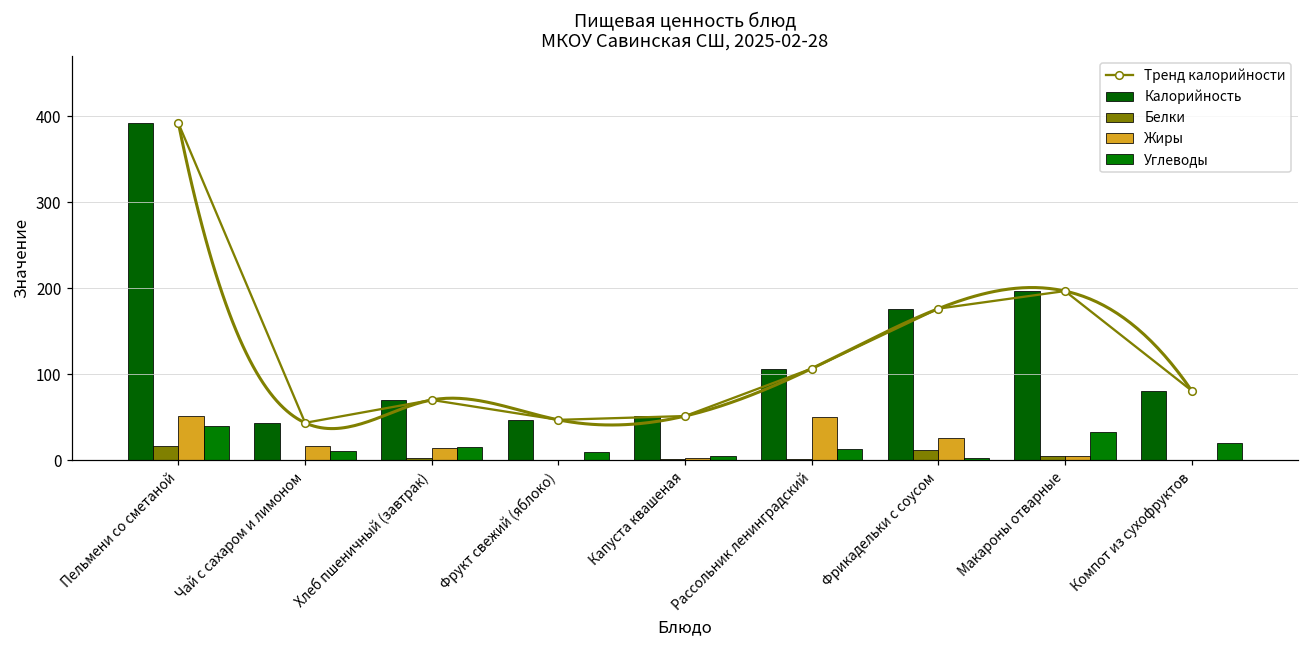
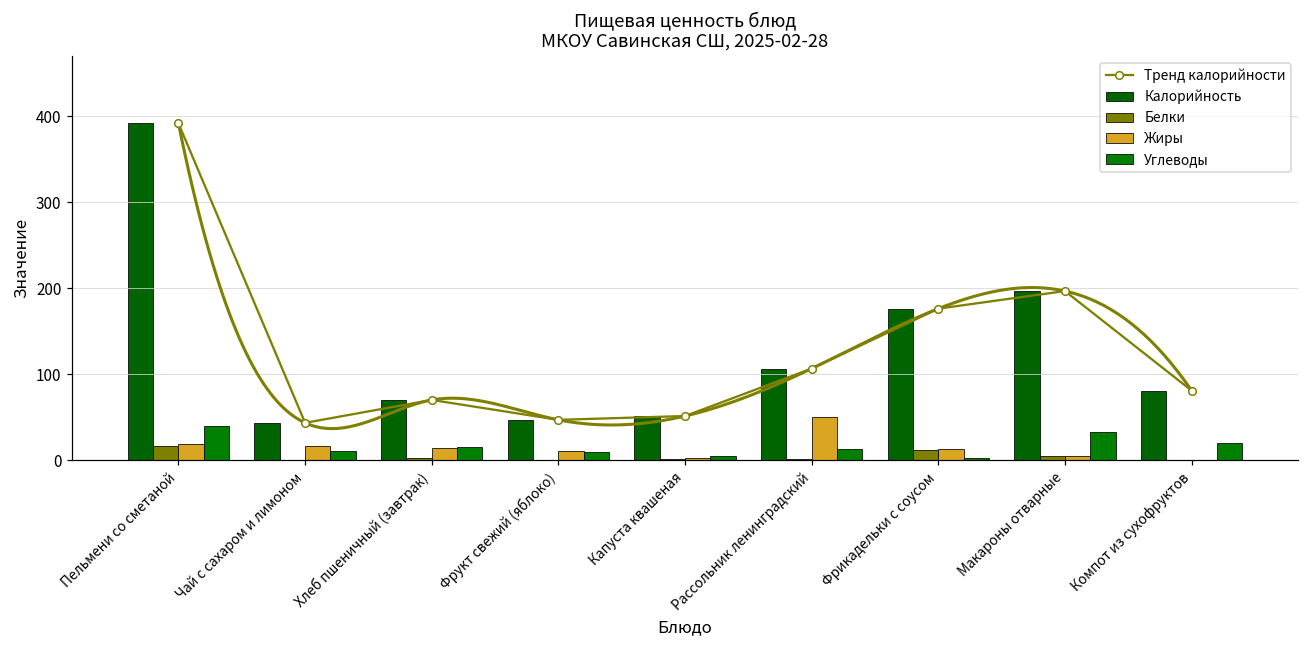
  {
    "Жиры": {
-     "Пельмени со сметаной": 50,
+     "Пельмени со сметаной": 20,
      "Чай с сахаром и лимоном": 20,
      "Хлеб пшеничный (завтрак)": 10,
-     "Фрукт свежий (яблоко)": 0,
+     "Фрукт свежий (яблоко)": 10,
      "Рассольник ленинградский": 50,
-     "Фрикадельки с соусом": 30,
+     "Фрикадельки с соусом": 10,
      "Макароны отварные": 0,
      "Компот из сухофруктов": 0
    }
  }
